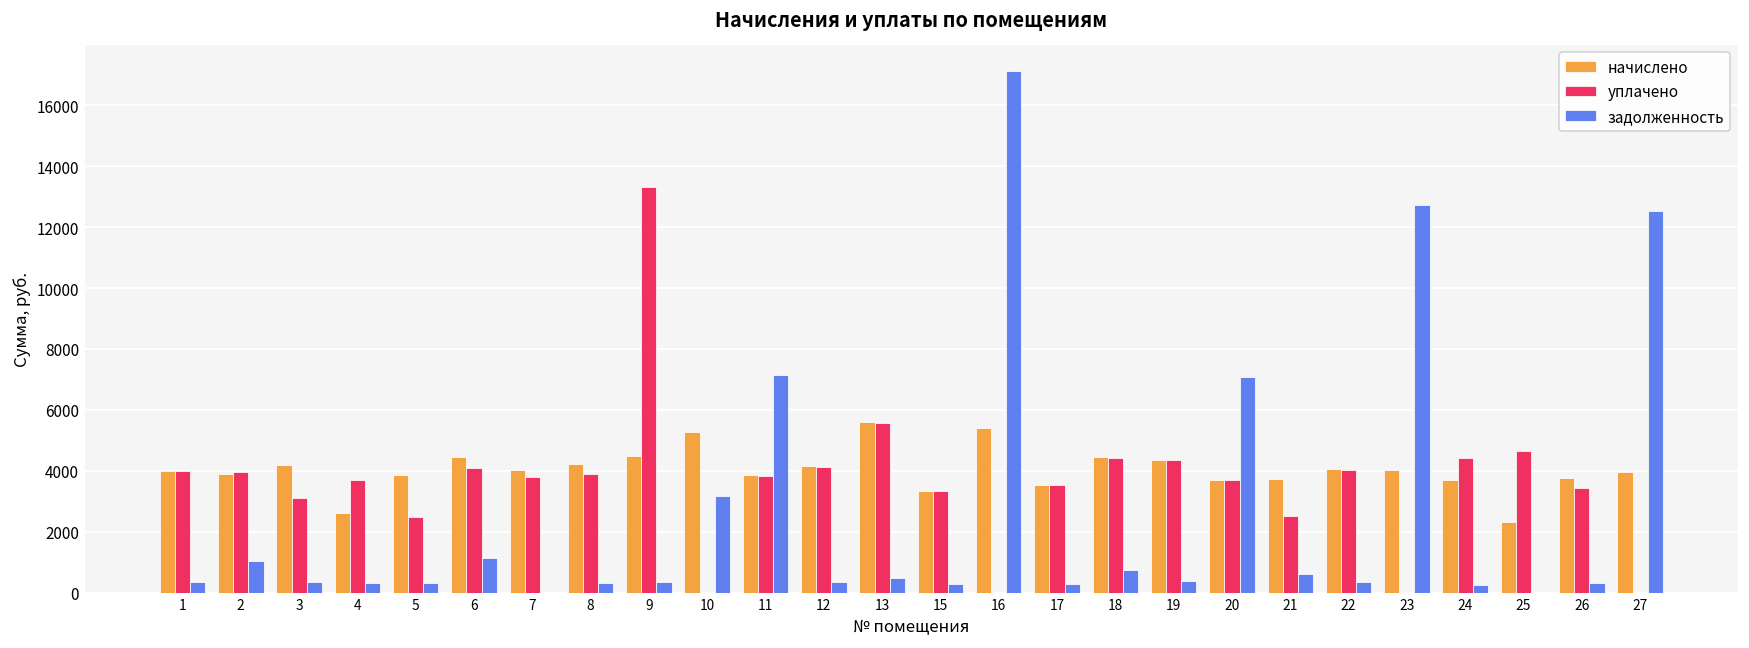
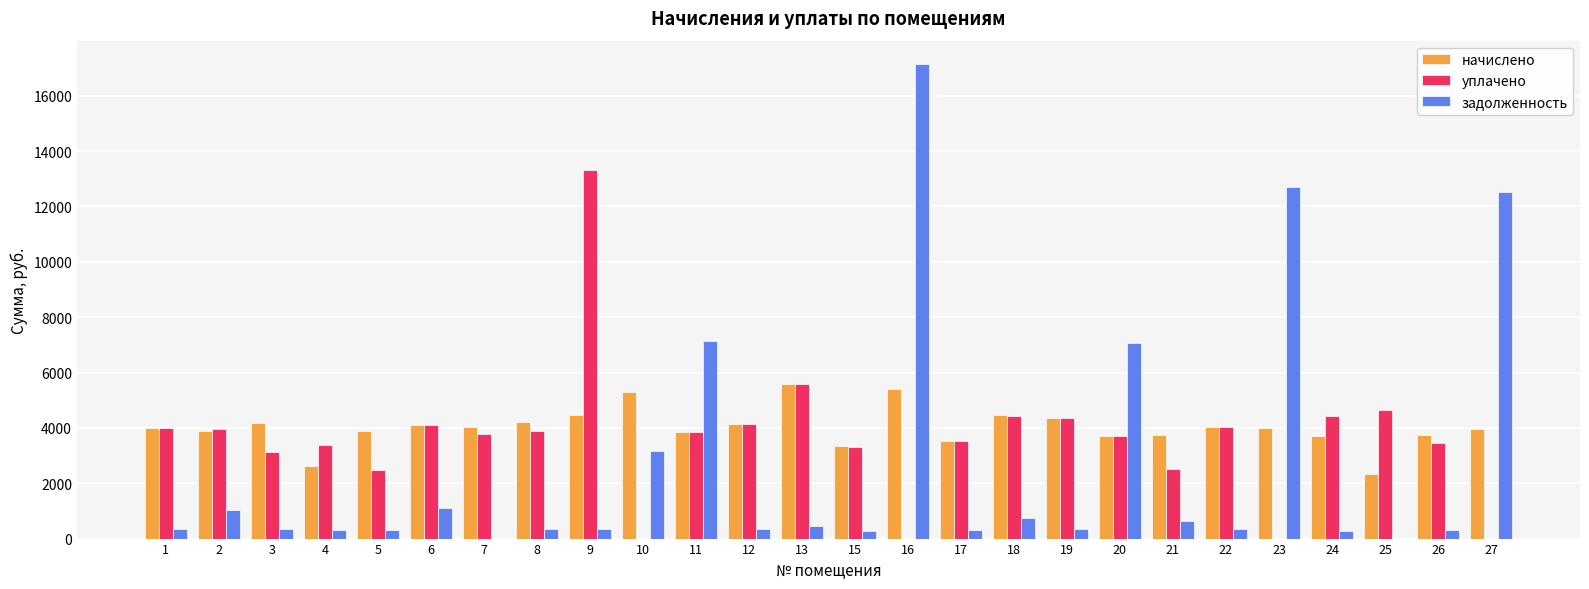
  {
    "начислено": {
      "1": 4000,
      "2": 3900,
      "3": 4200,
      "4": 2600,
      "5": 3900,
-     "6": 4500,
+     "6": 4100,
      "7": 4000,
      "8": 4200,
      "9": 4500,
      "10": 5300,
      "11": 3900,
      "12": 4100,
      "13": 5600,
      "15": 3300,
      "16": 5400,
      "17": 3500,
      "18": 4400,
      "19": 4400,
      "20": 3700,
      "21": 3700,
      "22": 4000,
      "23": 4000,
      "24": 3700,
      "25": 2300,
      "26": 3700,
      "27": 4000
    },
    "уплачено": {
      "1": 4000,
      "2": 4000,
      "3": 3100,
-     "4": 3700,
+     "4": 3400,
      "5": 2500,
      "6": 4100,
      "7": 3800,
      "8": 3900,
      "9": 13300,
      "10": 0,
      "11": 3800,
      "12": 4100,
      "13": 5600,
      "15": 3300,
      "16": 0,
      "17": 3500,
      "18": 4400,
      "19": 4300,
      "20": 3700,
      "21": 2500,
      "22": 4000,
      "23": 0,
      "24": 4400,
      "25": 4700,
      "26": 3400,
      "27": 0
    },
    "задолженность": {
      "1": 300,
      "2": 1000,
      "3": 300,
      "4": 300,
      "5": 300,
      "6": 1100,
      "7": 0,
      "8": 300,
      "9": 300,
      "10": 3200,
      "11": 7100,
      "12": 300,
      "13": 500,
      "15": 300,
      "16": 17100,
      "17": 300,
      "18": 700,
      "19": 400,
      "20": 7100,
      "21": 600,
      "22": 300,
      "23": 12700,
      "24": 300,
      "25": 0,
      "26": 300,
      "27": 12500
    }
  }
